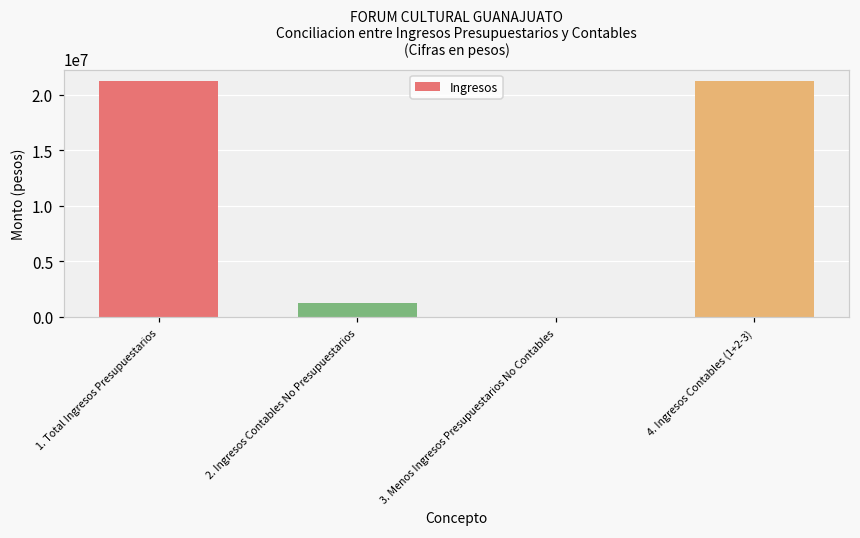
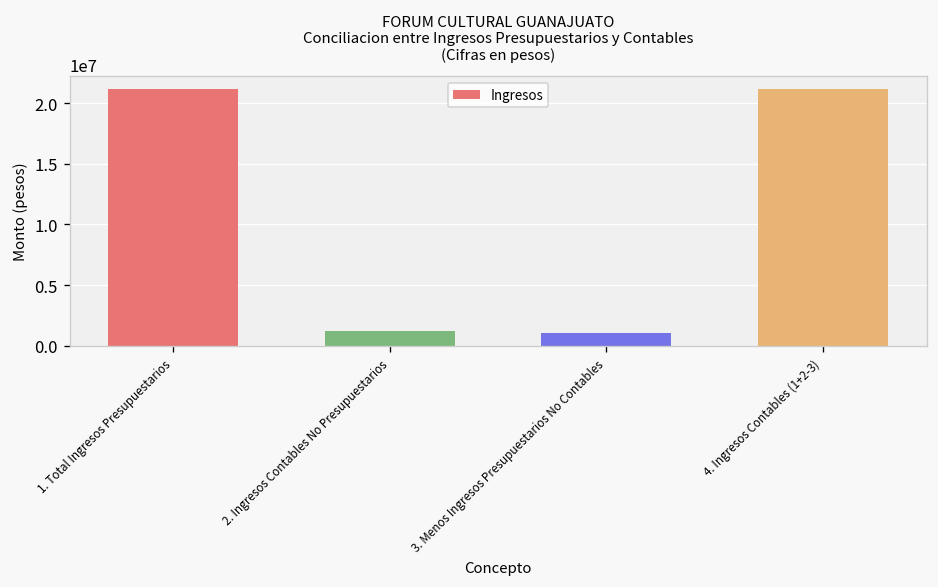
  {
    "1. Total Ingresos Presupuestarios": 21200000,
    "2. Ingresos Contables No Presupuestarios": 1200000,
-   "3. Menos Ingresos Presupuestarios No Contables": 0,
+   "3. Menos Ingresos Presupuestarios No Contables": 1100000,
    "4. Ingresos Contables (1+2-3)": 21200000
  }
